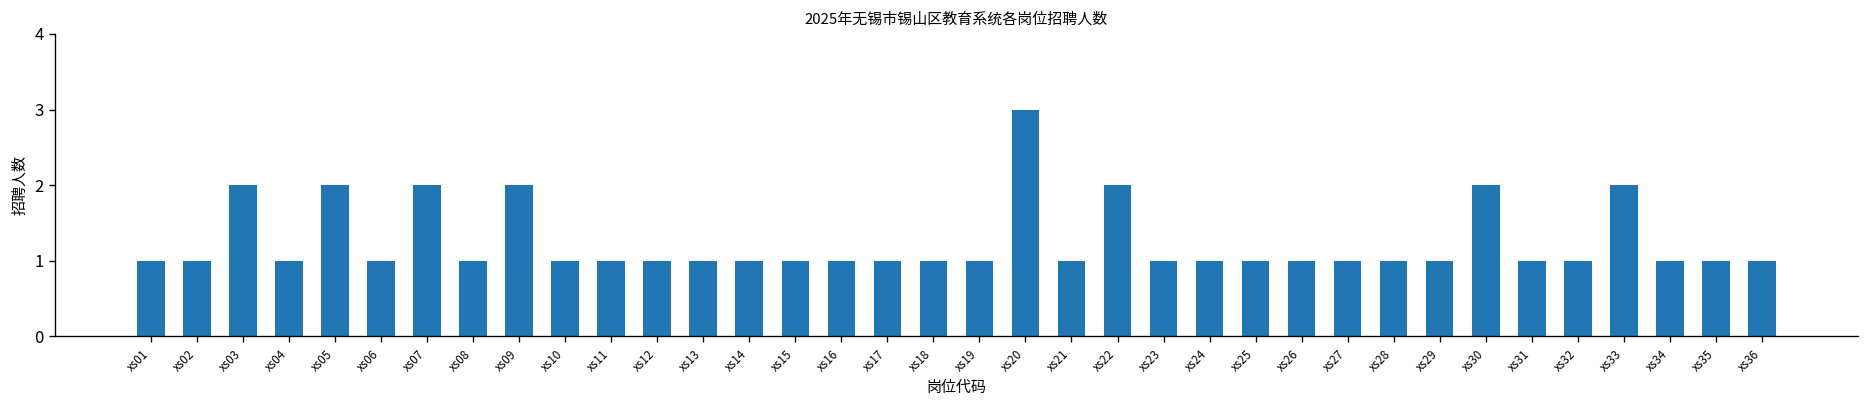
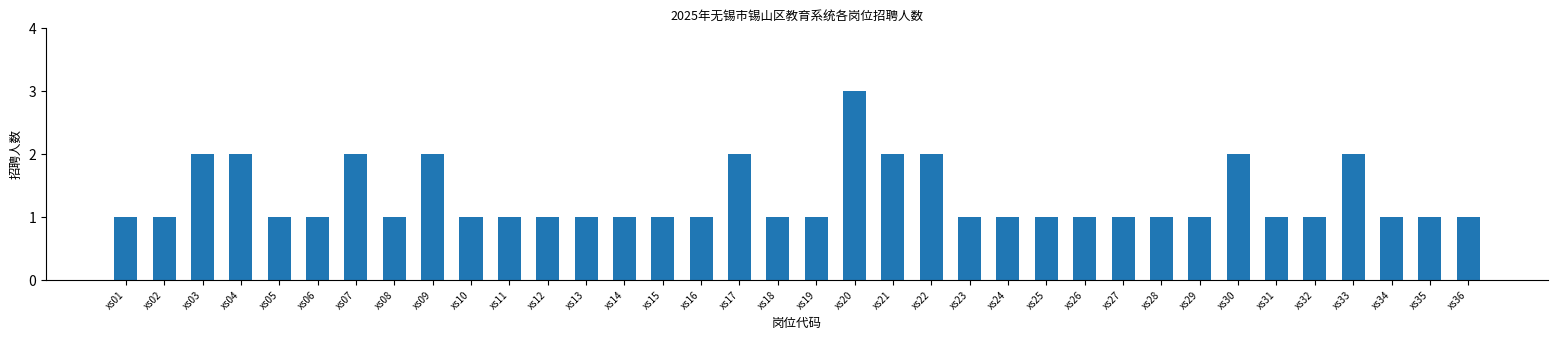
  {
    "xs01": 1,
    "xs02": 1,
    "xs03": 2,
-   "xs04": 1,
-   "xs05": 2,
+   "xs04": 2,
+   "xs05": 1,
    "xs06": 1,
    "xs07": 2,
    "xs08": 1,
    "xs09": 2,
    "xs10": 1,
    "xs11": 1,
    "xs12": 1,
    "xs13": 1,
    "xs14": 1,
    "xs15": 1,
    "xs16": 1,
-   "xs17": 1,
+   "xs17": 2,
    "xs18": 1,
    "xs19": 1,
    "xs20": 3,
-   "xs21": 1,
+   "xs21": 2,
    "xs22": 2,
    "xs23": 1,
    "xs24": 1,
    "xs25": 1,
    "xs26": 1,
    "xs27": 1,
    "xs28": 1,
    "xs29": 1,
    "xs30": 2,
    "xs31": 1,
    "xs32": 1,
    "xs33": 2,
    "xs34": 1,
    "xs35": 1,
    "xs36": 1
  }
